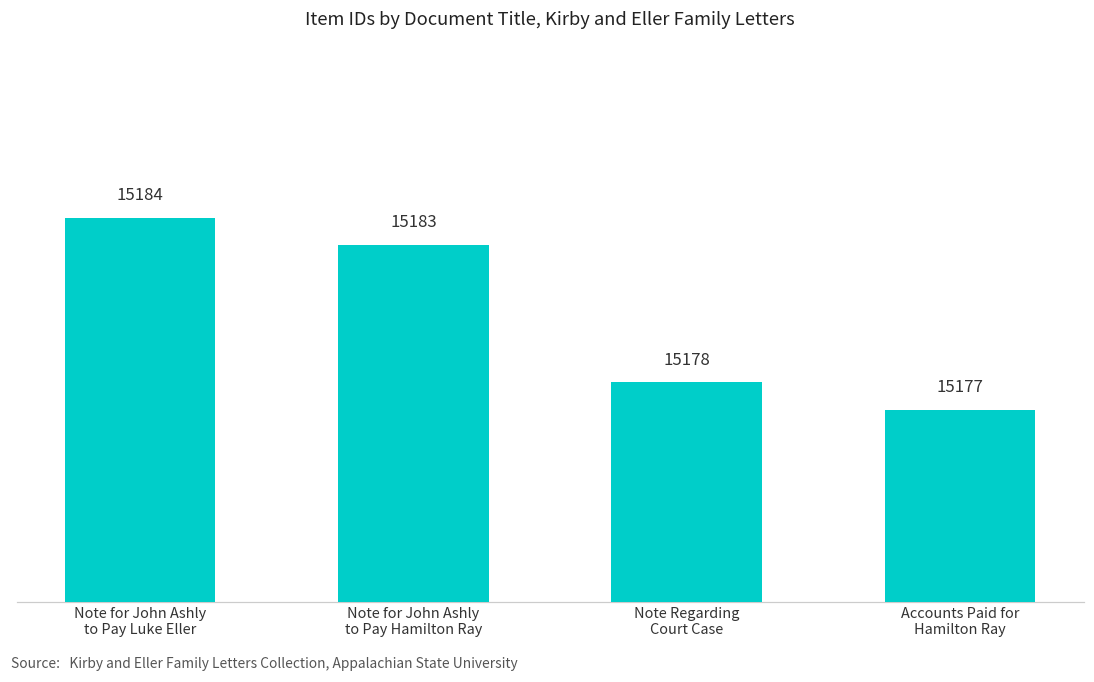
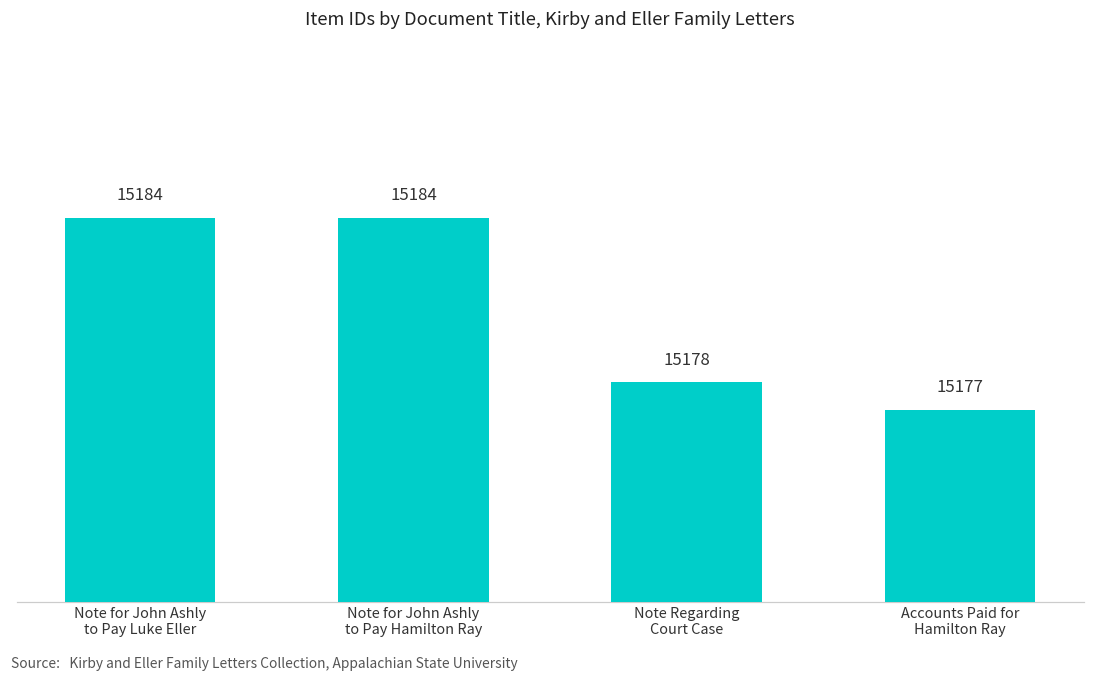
  {
    "Note for John Ashly to Pay Luke Eller": 15184,
-   "Note for John Ashly to Pay Hamilton Ray": 15183,
+   "Note for John Ashly to Pay Hamilton Ray": 15184,
    "Note Regarding Court Case": 15178,
    "Accounts Paid for Hamilton Ray": 15177
  }
